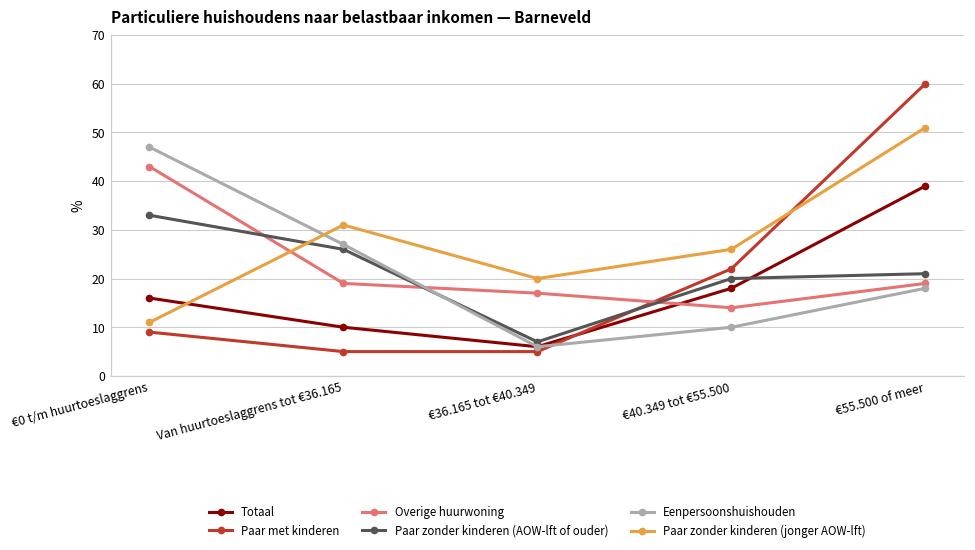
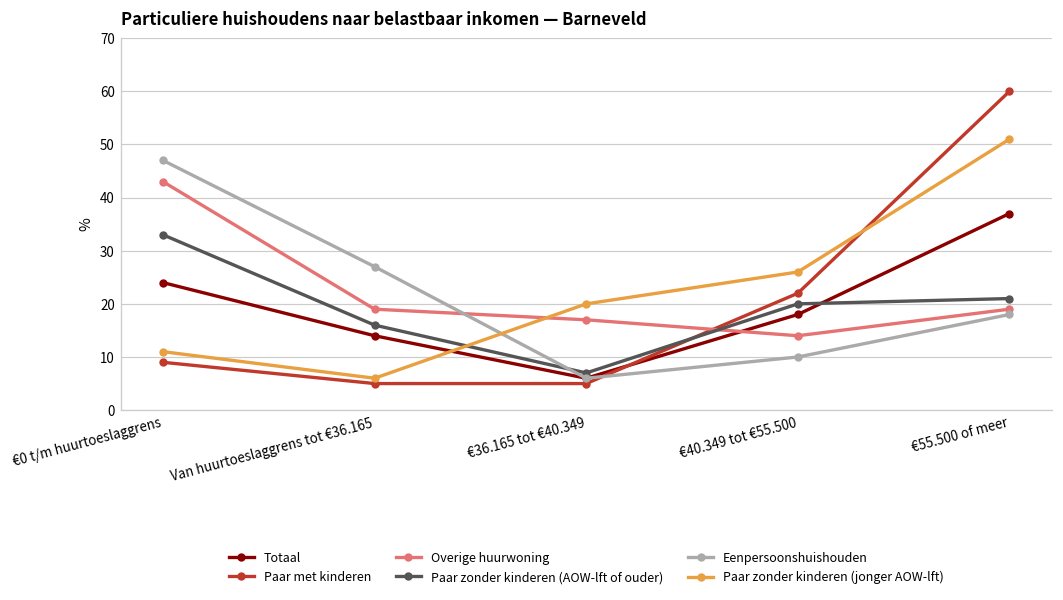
  {
    "Totaal": {
-     "€0 t/m huurtoeslaggrens": 16,
-     "Van huurtoeslaggrens tot €36.165": 10,
+     "€0 t/m huurtoeslaggrens": 24,
+     "Van huurtoeslaggrens tot €36.165": 14,
      "€40.349 tot €55.500": 18,
-     "€55.500 of meer": 39
+     "€55.500 of meer": 37
    },
    "Paar met kinderen": {
      "€0 t/m huurtoeslaggrens": 9,
      "Van huurtoeslaggrens tot €36.165": 5,
      "€36.165 tot €40.349": 5,
      "€40.349 tot €55.500": 22,
      "€55.500 of meer": 60
    },
    "Overige huurwoning": {
      "€0 t/m huurtoeslaggrens": 43,
      "Van huurtoeslaggrens tot €36.165": 19,
      "€36.165 tot €40.349": 17,
      "€40.349 tot €55.500": 14,
      "€55.500 of meer": 19
    },
    "Paar zonder kinderen (AOW-lft of ouder)": {
      "€0 t/m huurtoeslaggrens": 33,
-     "Van huurtoeslaggrens tot €36.165": 26,
+     "Van huurtoeslaggrens tot €36.165": 16,
      "€36.165 tot €40.349": 7,
      "€40.349 tot €55.500": 20,
      "€55.500 of meer": 21
    },
    "Eenpersoonshuishouden": {
      "€0 t/m huurtoeslaggrens": 47,
      "Van huurtoeslaggrens tot €36.165": 27,
      "€40.349 tot €55.500": 10,
      "€55.500 of meer": 18
    },
    "Paar zonder kinderen (jonger AOW-lft)": {
      "€0 t/m huurtoeslaggrens": 11,
-     "Van huurtoeslaggrens tot €36.165": 31,
+     "Van huurtoeslaggrens tot €36.165": 6,
      "€36.165 tot €40.349": 20,
      "€40.349 tot €55.500": 26,
      "€55.500 of meer": 51
    }
  }
